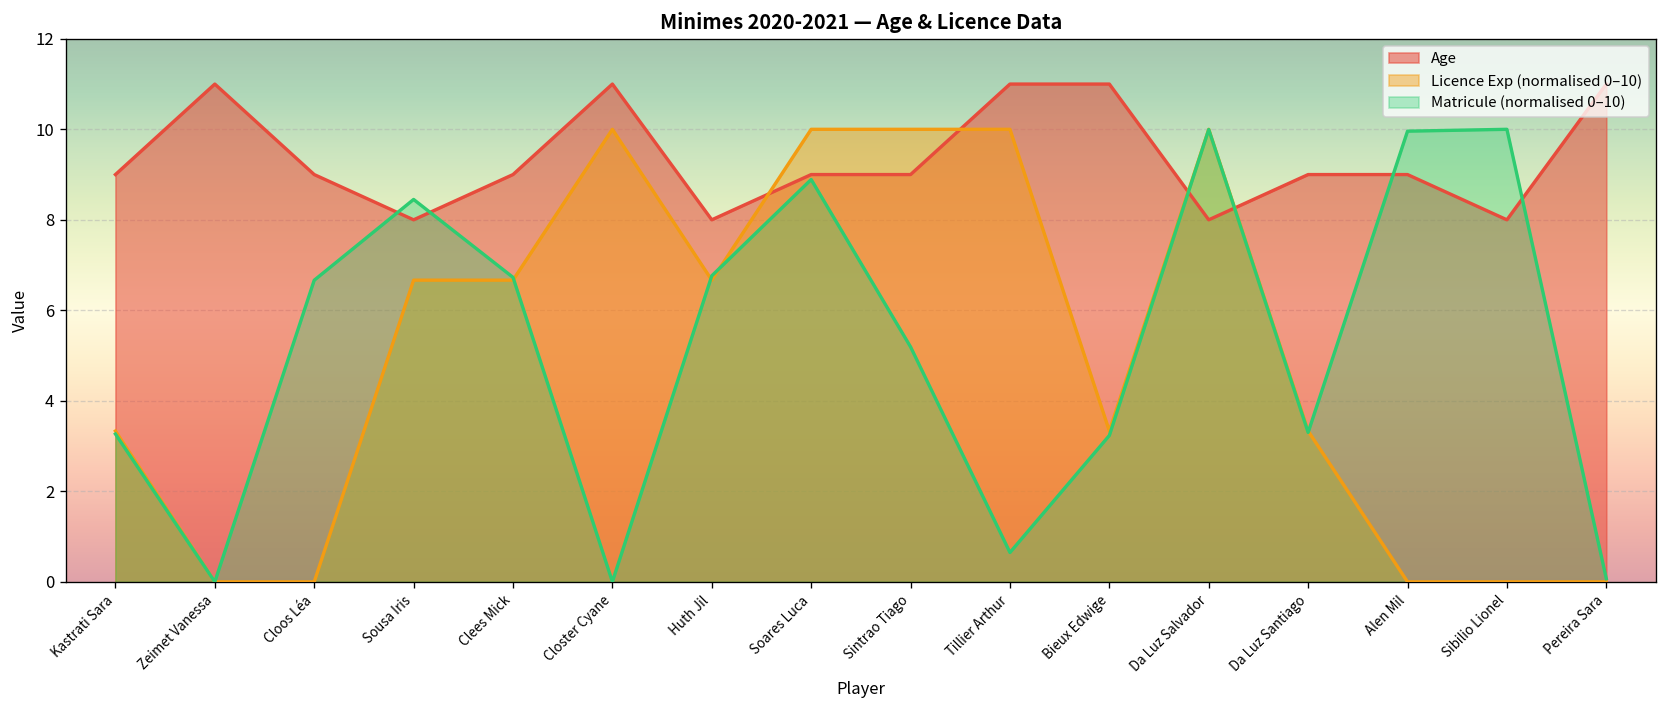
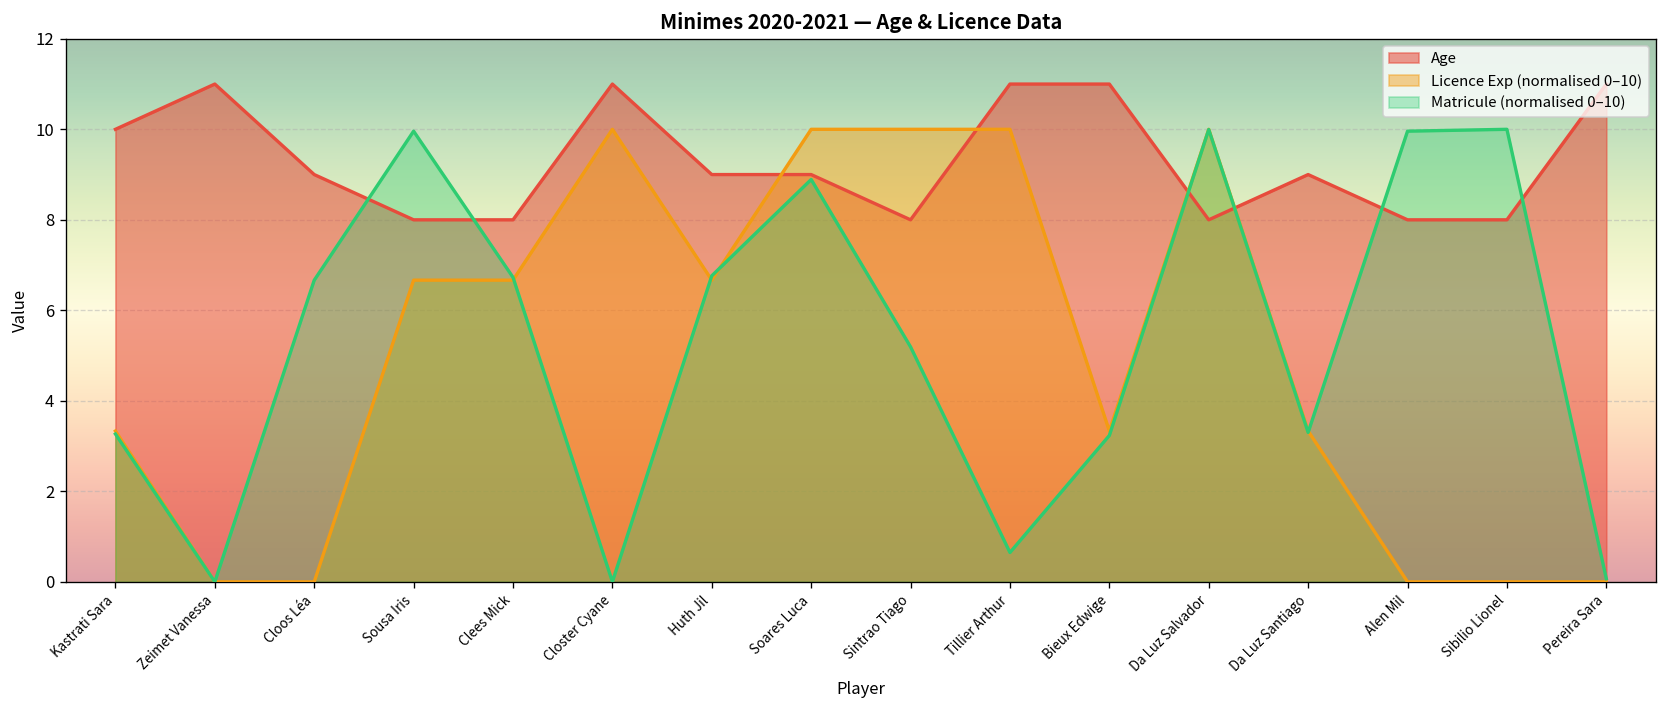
  {
    "Age": {
-     "Kastrati Sara": 9,
+     "Kastrati Sara": 10,
      "Zeimet Vanessa": 11,
      "Cloos Léa": 9,
      "Sousa Iris": 8,
-     "Clees Mick": 9,
+     "Clees Mick": 8,
      "Closter Cyane": 11,
-     "Huth Jil": 8,
+     "Huth Jil": 9,
      "Soares Luca": 9,
-     "Sintrao Tiago": 9,
+     "Sintrao Tiago": 8,
      "Tillier Arthur": 11,
      "Bieux Edwige": 11,
      "Da Luz Salvador": 8,
      "Da Luz Santiago": 9,
-     "Alen Mil": 9,
+     "Alen Mil": 8,
      "Sibilio Lionel": 8
    },
    "Licence Exp (normalised 0–10)": {
      "Cloos Léa": 0.0,
      "Sousa Iris": 6.7,
      "Closter Cyane": 10.0,
      "Huth Jil": 6.7,
      "Soares Luca": 10.0,
      "Sintrao Tiago": 10.0,
      "Tillier Arthur": 10.0,
      "Bieux Edwige": 3.3,
      "Alen Mil": 0.0,
      "Sibilio Lionel": 0.0,
      "Pereira Sara": 0.0
    },
    "Matricule (normalised 0–10)": {
      "Cloos Léa": 6.7,
-     "Sousa Iris": 8.5,
+     "Sousa Iris": 10.0,
      "Closter Cyane": 0.0,
      "Huth Jil": 6.8,
      "Soares Luca": 8.9,
      "Sintrao Tiago": 5.2,
      "Tillier Arthur": 0.6,
      "Bieux Edwige": 3.2,
      "Alen Mil": 10.0,
      "Sibilio Lionel": 10.0,
      "Pereira Sara": 0.1
    }
  }
